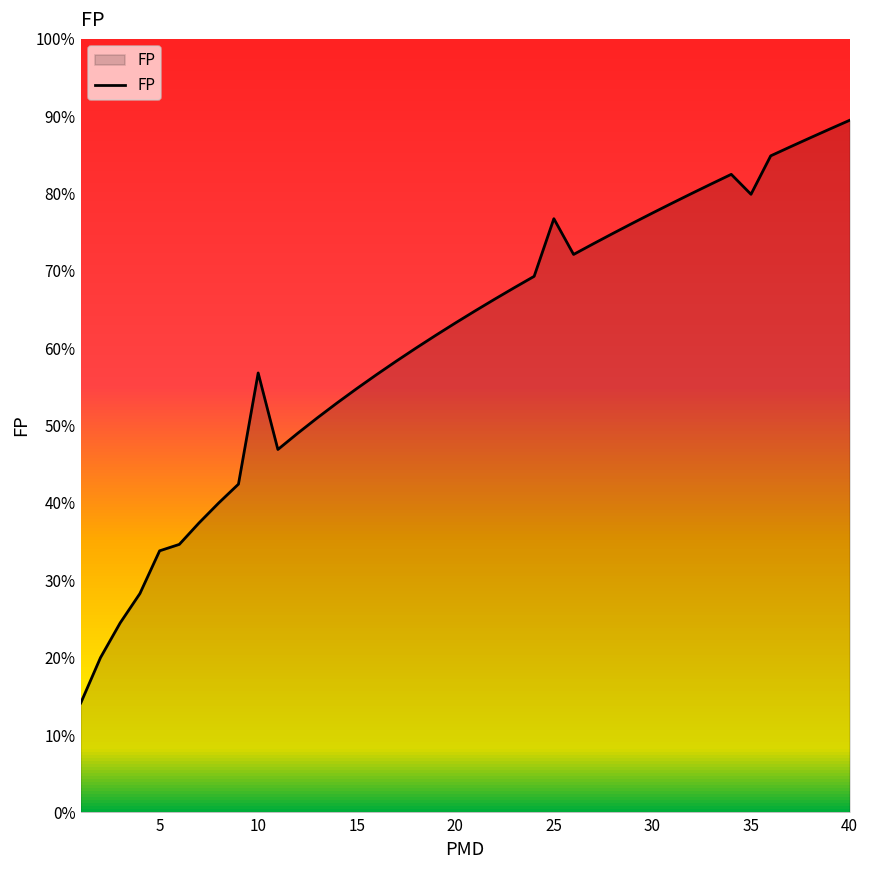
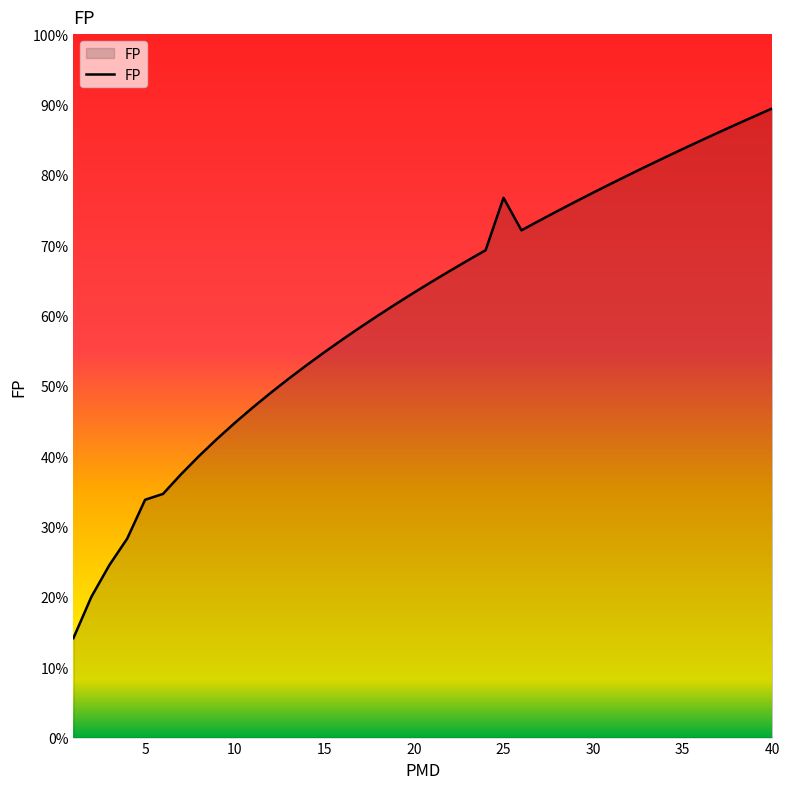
  {
    "5": "34%",
-   "10": "57%",
+   "10": "45%",
    "15": "55%",
    "20": "63%",
    "25": "77%",
    "30": "77%",
-   "35": "80%",
+   "35": "84%",
    "40": "89%"
  }
